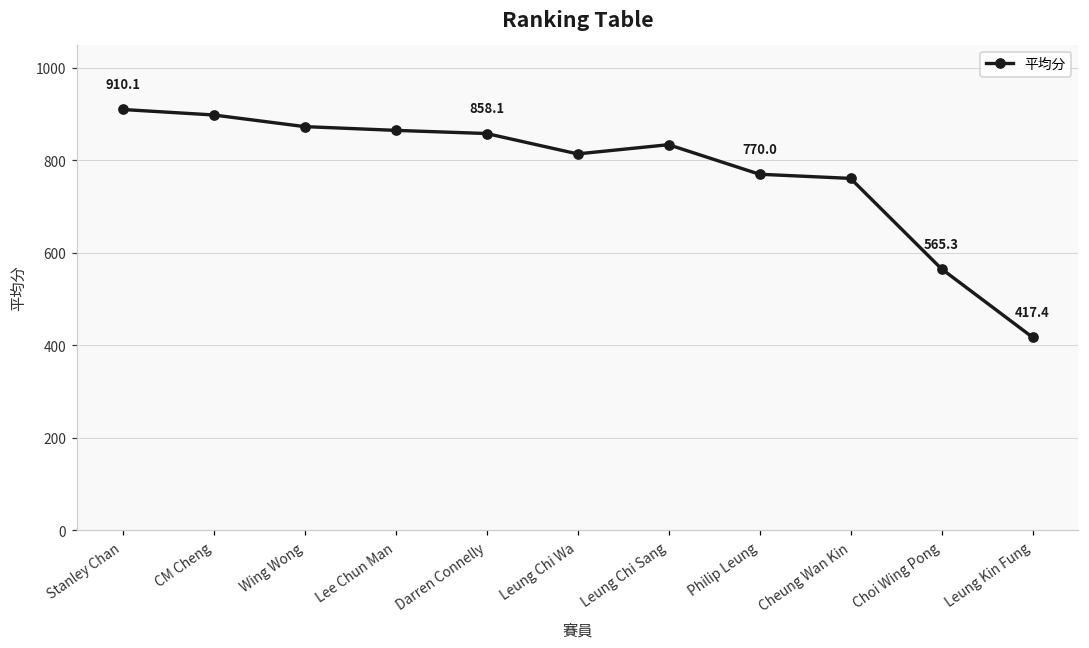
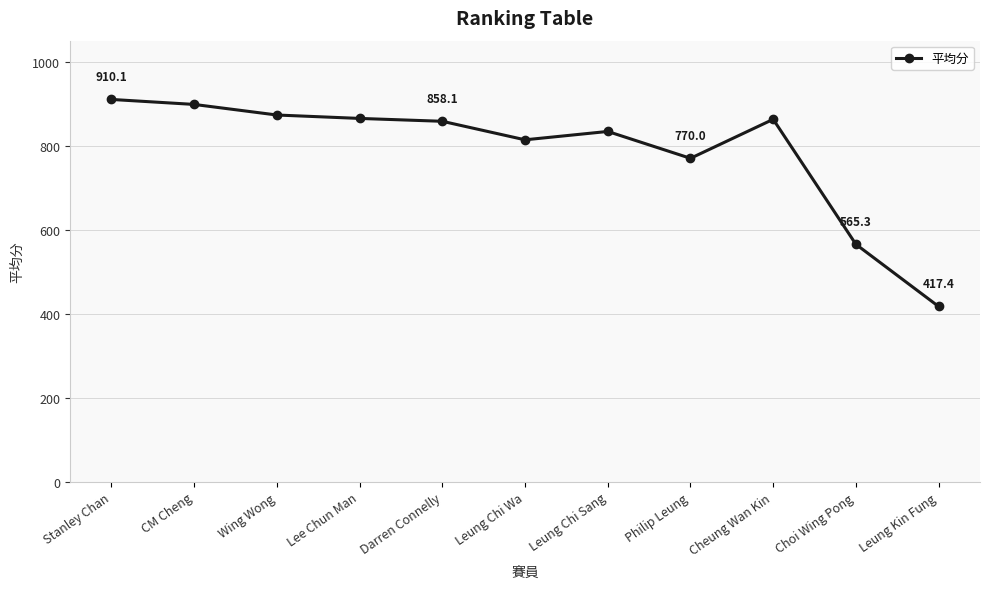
  {
    "CM Cheng": 900,
    "Wing Wong": 870,
    "Lee Chun Man": 860,
    "Leung Chi Wa": 810,
    "Leung Chi Sang": 830,
-   "Cheung Wan Kin": 760
+   "Cheung Wan Kin": 860
  }
